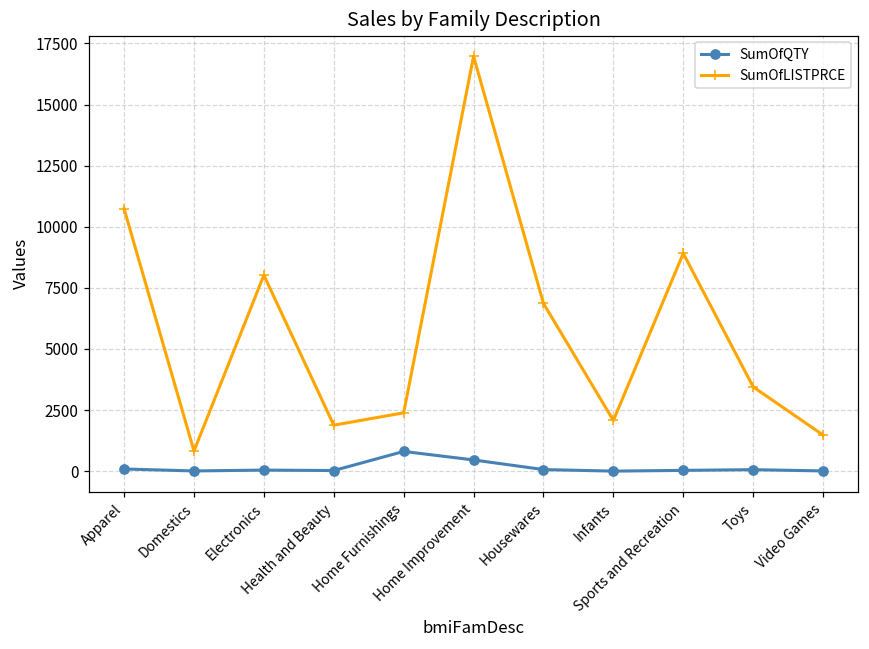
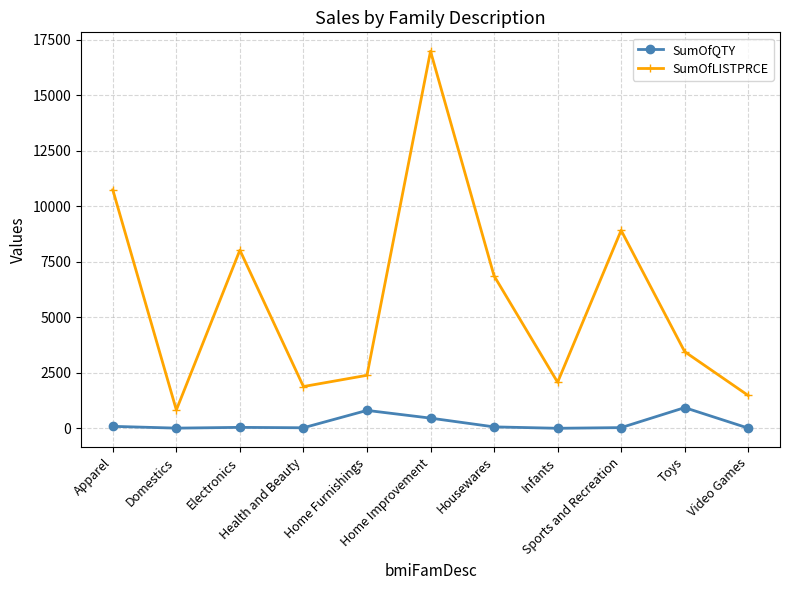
  {
    "SumOfQTY": {
      "Apparel": 100,
      "Domestics": 0,
      "Electronics": 0,
      "Health and Beauty": 0,
      "Home Furnishings": 800,
      "Home Improvement": 500,
      "Housewares": 100,
      "Infants": 0,
      "Sports and Recreation": 0,
-     "Toys": 100,
+     "Toys": 900,
      "Video Games": 0
    },
    "SumOfLISTPRCE": {
      "Apparel": 10700,
      "Domestics": 800,
      "Electronics": 8000,
      "Health and Beauty": 1900,
      "Home Furnishings": 2400,
      "Home Improvement": 17000,
      "Housewares": 6900,
      "Infants": 2100,
      "Sports and Recreation": 8900,
      "Toys": 3400,
      "Video Games": 1500
    }
  }
